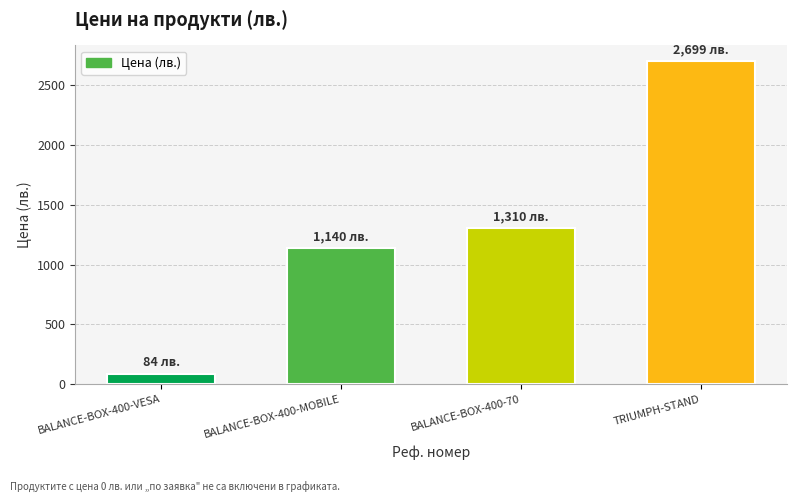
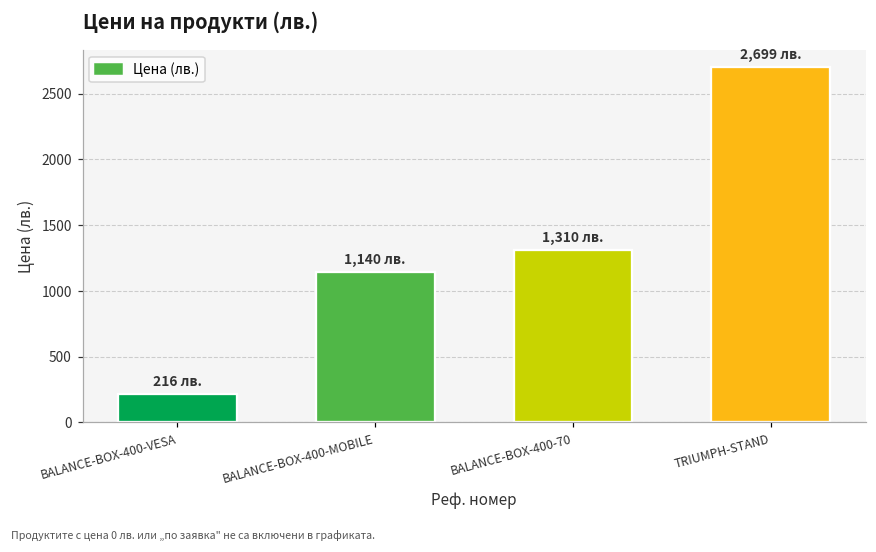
  {
-   "BALANCE-BOX-400-VESA": "84",
+   "BALANCE-BOX-400-VESA": "216",
    "BALANCE-BOX-400-MOBILE": "1,140",
    "BALANCE-BOX-400-70": "1,310",
    "TRIUMPH-STAND": "2,699"
  }
